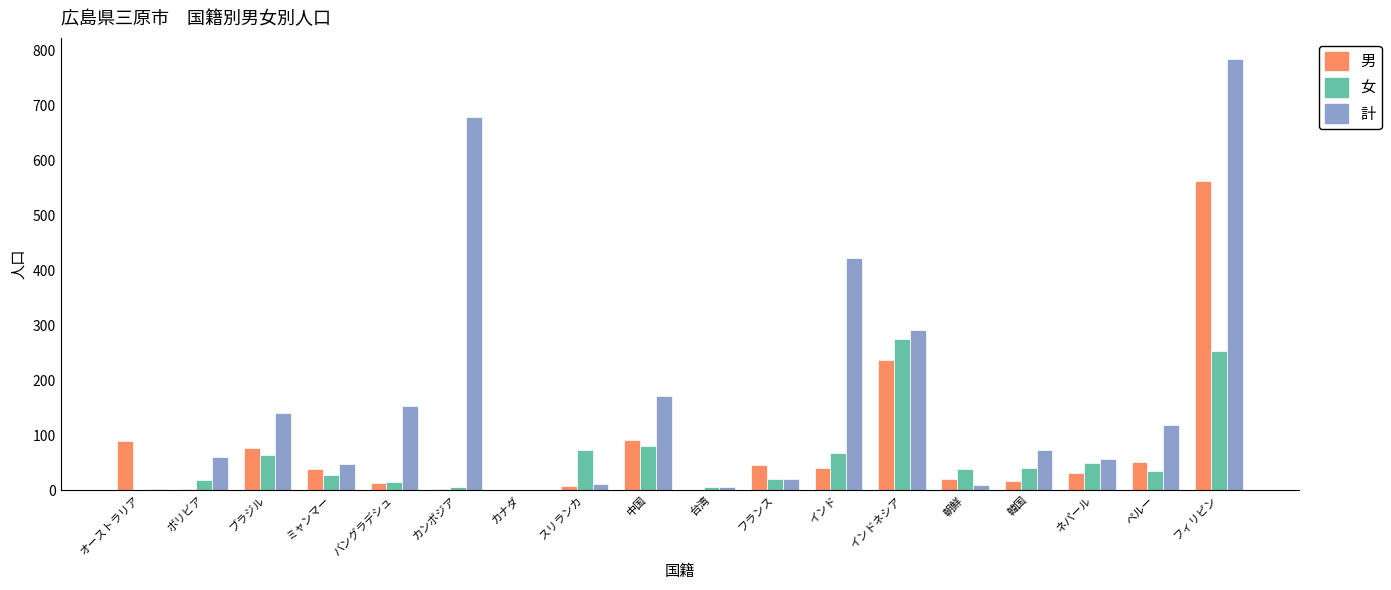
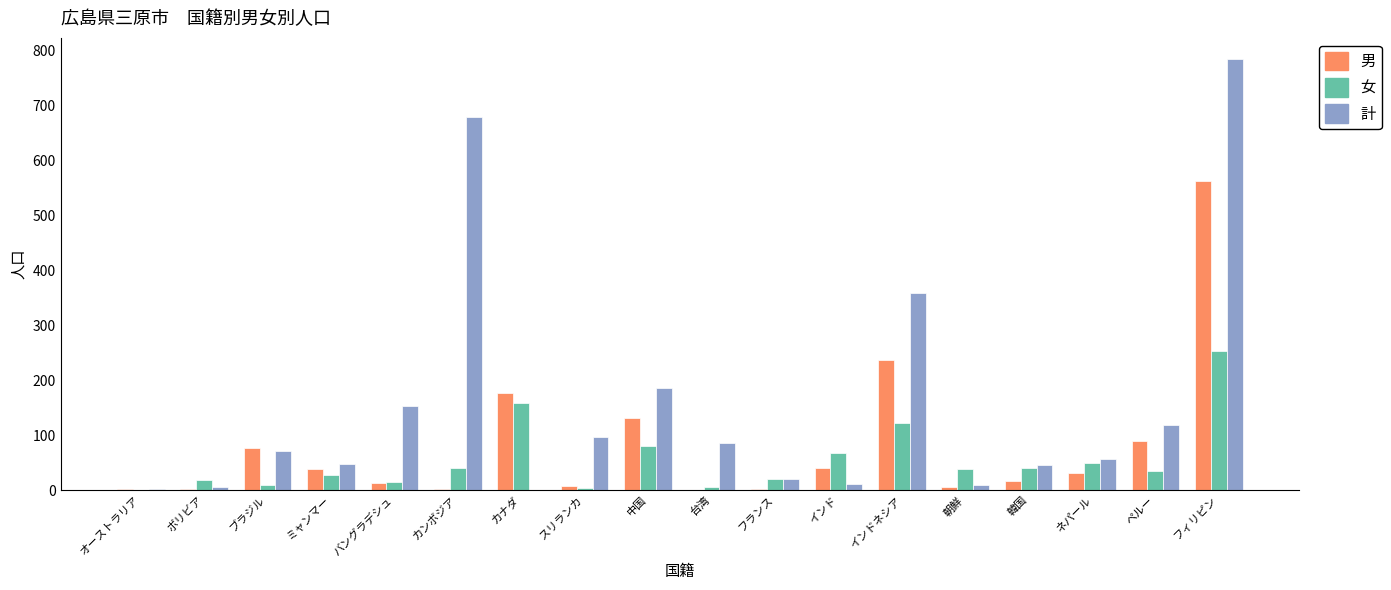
  {
    "男": {
-     "オーストラリア": 90,
+     "オーストラリア": 0,
      "ブラジル": 80,
      "ミャンマー": 40,
      "バングラデシュ": 10,
-     "カナダ": 0,
+     "カナダ": 180,
      "スリランカ": 10,
-     "中国": 90,
-     "フランス": 50,
+     "中国": 130,
+     "フランス": 0,
      "インド": 40,
      "インドネシア": 240,
-     "朝鮮": 20,
+     "朝鮮": 10,
      "韓国": 20,
      "ネパール": 30,
-     "ペルー": 50,
+     "ペルー": 90,
      "フィリピン": 560
    },
    "女": {
      "オーストラリア": 0,
      "ボリビア": 20,
-     "ブラジル": 60,
+     "ブラジル": 10,
      "ミャンマー": 30,
      "バングラデシュ": 20,
-     "カンボジア": 10,
-     "カナダ": 0,
-     "スリランカ": 70,
+     "カンボジア": 40,
+     "カナダ": 160,
+     "スリランカ": 0,
      "中国": 80,
      "台湾": 10,
      "フランス": 20,
      "インド": 70,
-     "インドネシア": 280,
+     "インドネシア": 120,
      "朝鮮": 40,
      "韓国": 40,
      "ネパール": 50,
      "ペルー": 40,
      "フィリピン": 250
    },
    "計": {
-     "ボリビア": 60,
-     "ブラジル": 140,
+     "ボリビア": 10,
+     "ブラジル": 70,
      "ミャンマー": 50,
      "バングラデシュ": 150,
      "カンボジア": 680,
-     "スリランカ": 10,
-     "中国": 170,
-     "台湾": 10,
+     "スリランカ": 100,
+     "中国": 190,
+     "台湾": 90,
      "フランス": 20,
-     "インド": 420,
-     "インドネシア": 290,
+     "インド": 10,
+     "インドネシア": 360,
      "朝鮮": 10,
-     "韓国": 70,
+     "韓国": 50,
      "ネパール": 60,
      "ペルー": 120,
      "フィリピン": 780
    }
  }
